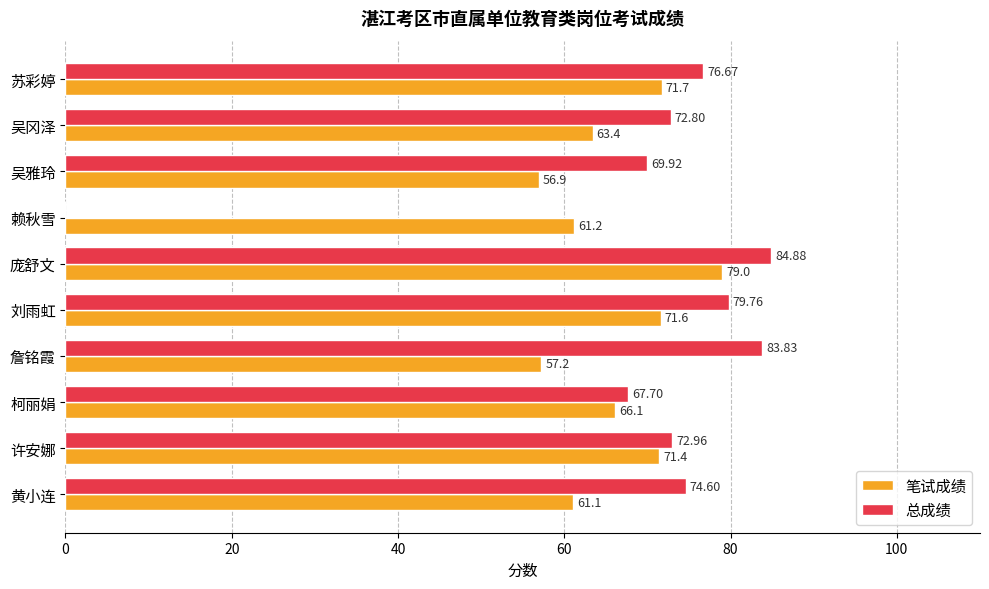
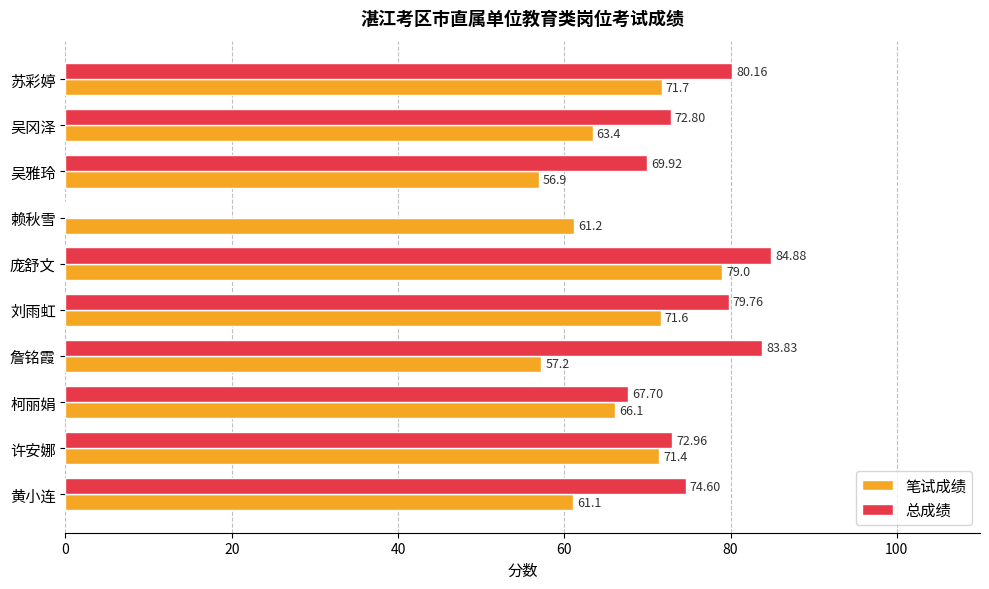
  {
    "笔试成绩": {
      "苏彩婷": 71.7,
      "吴冈泽": 63.4,
      "吴雅玲": 56.9,
      "赖秋雪": 61.2,
      "庞舒文": 79.0,
      "刘雨虹": 71.6,
      "詹铭霞": 57.2,
      "柯丽娟": 66.1,
      "许安娜": 71.4,
      "黄小连": 61.1
    },
    "总成绩": {
-     "苏彩婷": 76.67,
+     "苏彩婷": 80.16,
      "吴冈泽": 72.80,
      "吴雅玲": 69.92,
      "庞舒文": 84.88,
      "刘雨虹": 79.76,
      "詹铭霞": 83.83,
      "柯丽娟": 67.70,
      "许安娜": 72.96,
      "黄小连": 74.60
    }
  }
